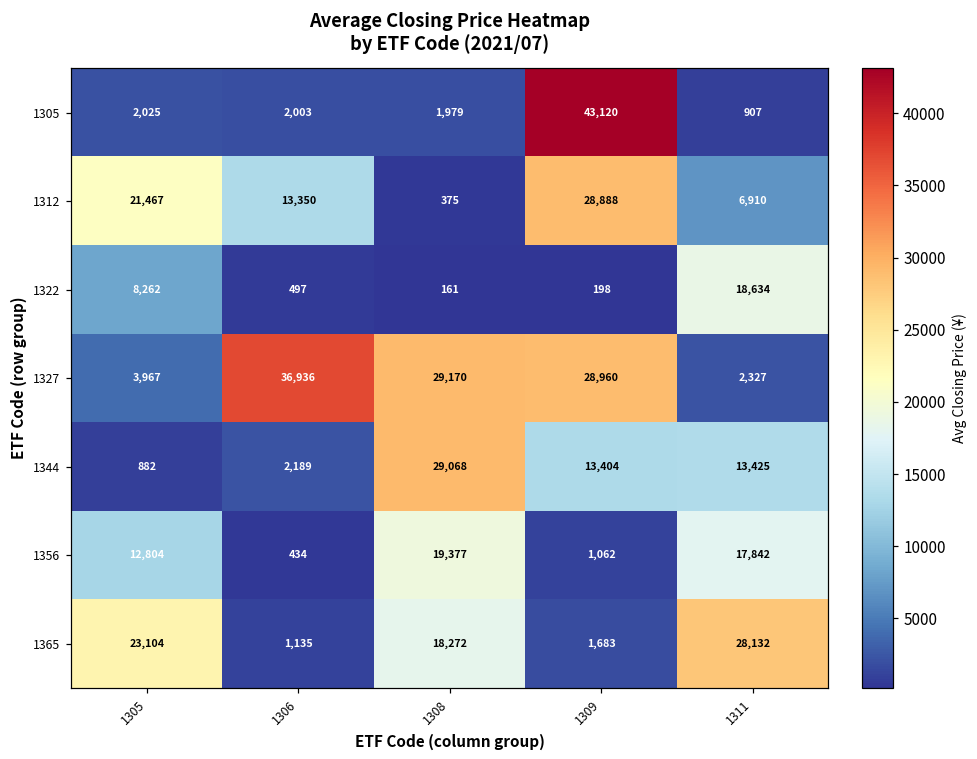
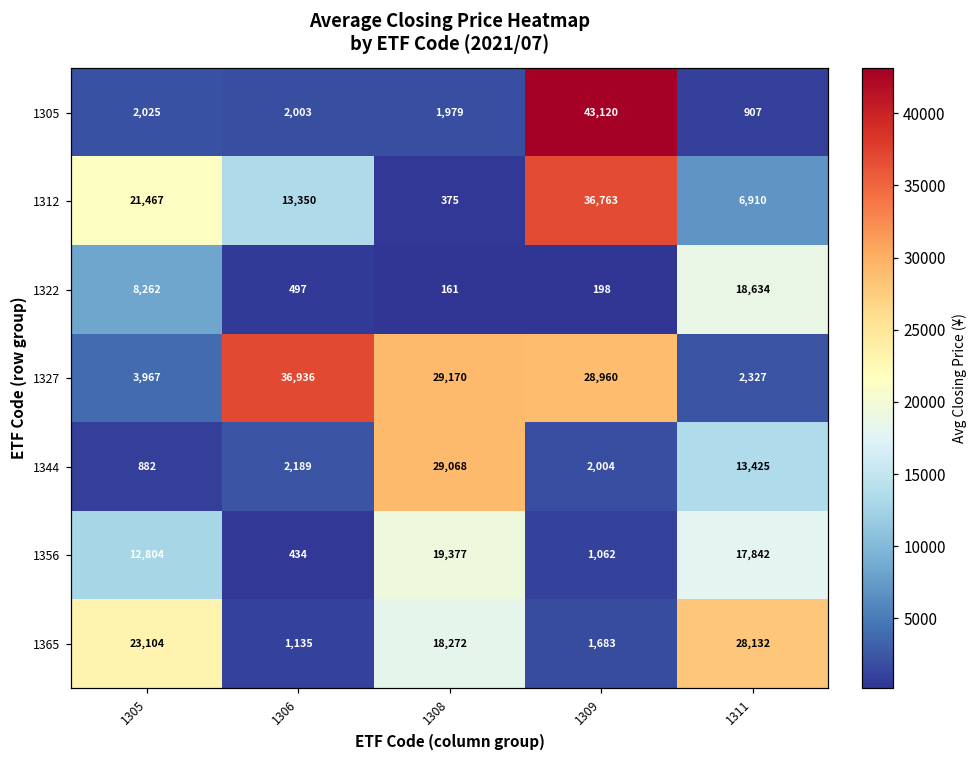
  {
    "1305": {
      "1305": "2,025",
      "1306": "2,003",
      "1308": "1,979",
      "1309": "43,120",
      "1311": "907"
    },
    "1312": {
      "1305": "21,467",
      "1306": "13,350",
      "1308": "375",
-     "1309": "28,888",
+     "1309": "36,763",
      "1311": "6,910"
    },
    "1322": {
      "1305": "8,262",
      "1306": "497",
      "1308": "161",
      "1309": "198",
      "1311": "18,634"
    },
    "1327": {
      "1305": "3,967",
      "1306": "36,936",
      "1308": "29,170",
      "1309": "28,960",
      "1311": "2,327"
    },
    "1344": {
      "1305": "882",
      "1306": "2,189",
      "1308": "29,068",
-     "1309": "13,404",
+     "1309": "2,004",
      "1311": "13,425"
    },
    "1356": {
      "1305": "12,804",
      "1306": "434",
      "1308": "19,377",
      "1309": "1,062",
      "1311": "17,842"
    },
    "1365": {
      "1305": "23,104",
      "1306": "1,135",
      "1308": "18,272",
      "1309": "1,683",
      "1311": "28,132"
    }
  }
